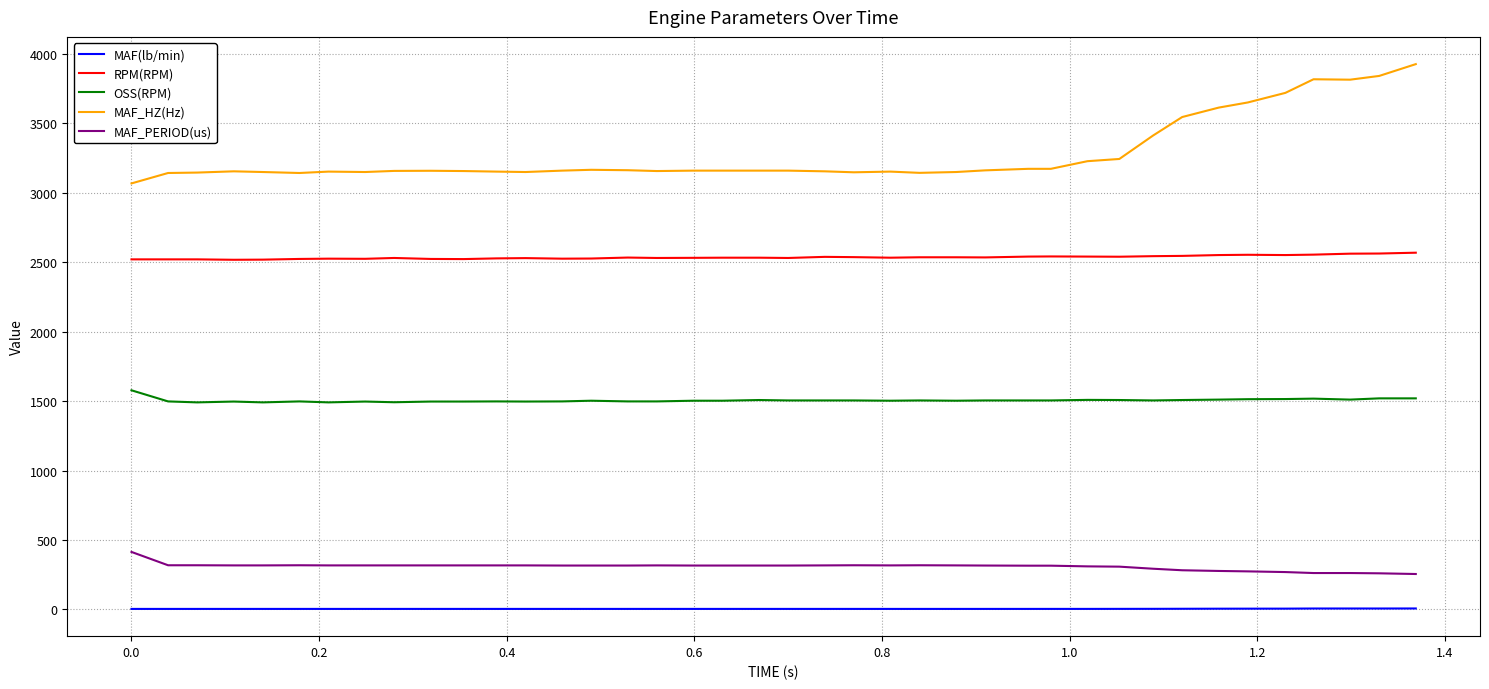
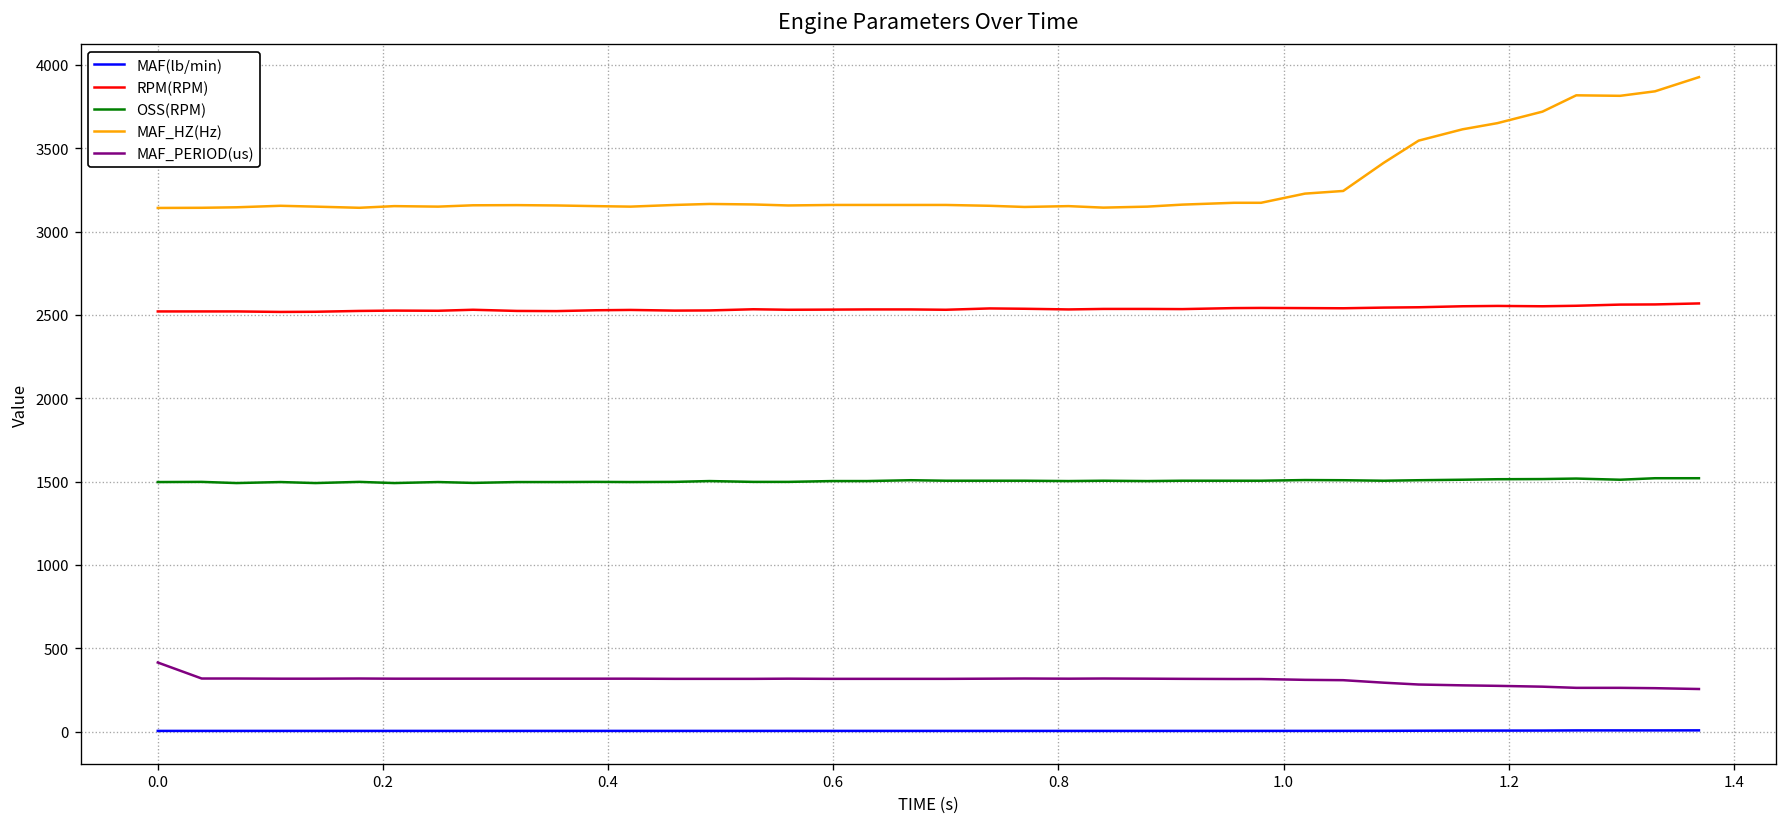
  {
    "MAF(lb/min)": {
      "0.0": 0
    },
    "RPM(RPM)": {
      "0.0": 2520
    },
    "OSS(RPM)": {
-     "0.0": 1580
+     "0.0": 1500
    },
    "MAF_HZ(Hz)": {
-     "0.0": 3070
+     "0.0": 3140
    },
    "MAF_PERIOD(us)": {
      "0.0": 410
    }
  }
